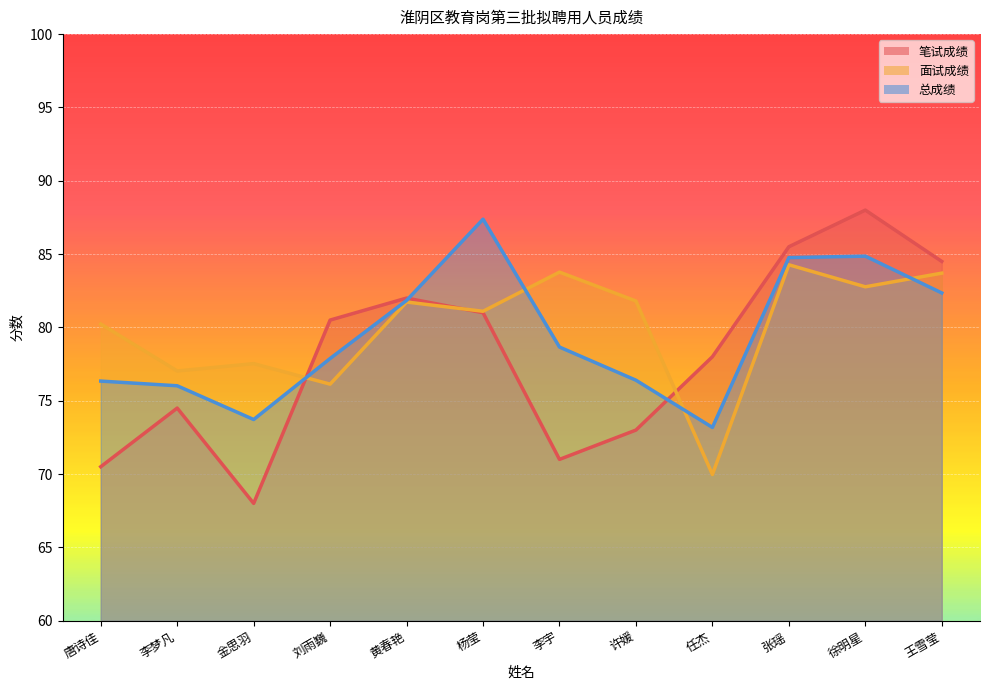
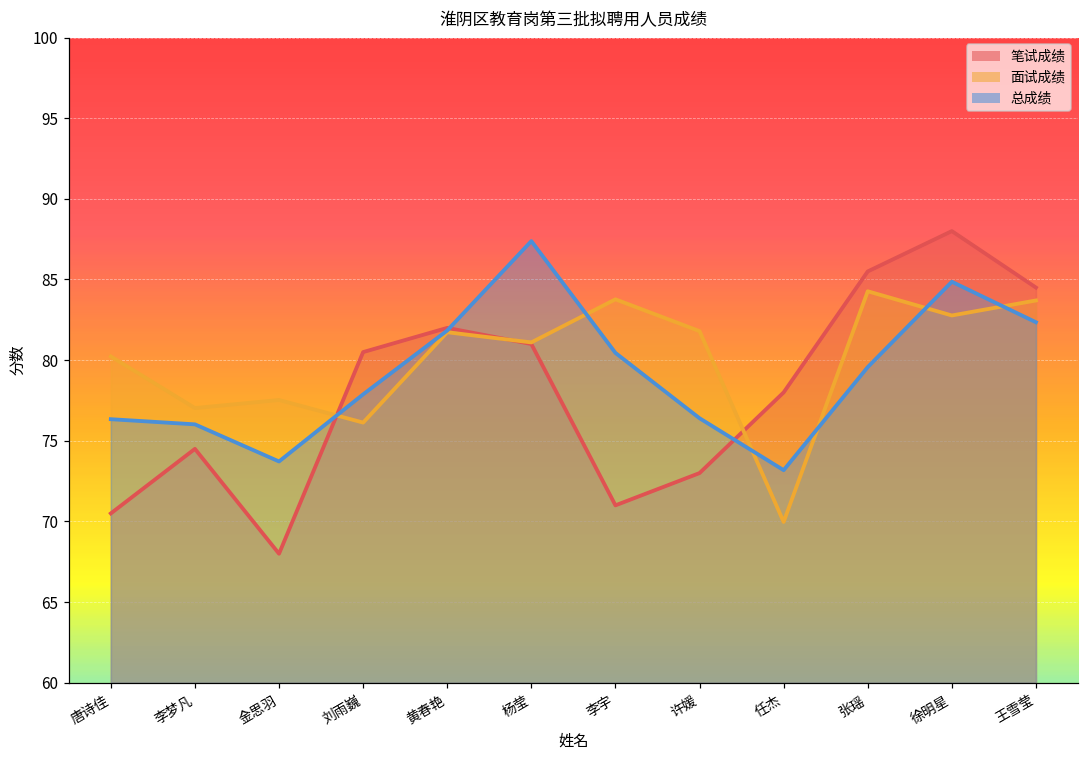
  {
    "总成绩": {
      "唐诗佳": 76.3,
      "李梦凡": 76.0,
      "金思羽": 73.7,
      "刘雨巍": 77.9,
      "杨莹": 87.4,
-     "李宇": 78.7,
+     "李宇": 80.5,
      "许媛": 76.4,
      "任杰": 73.2,
-     "张瑶": 84.8,
+     "张瑶": 79.6,
      "徐明星": 84.9,
      "王雪莹": 82.4
    }
  }
